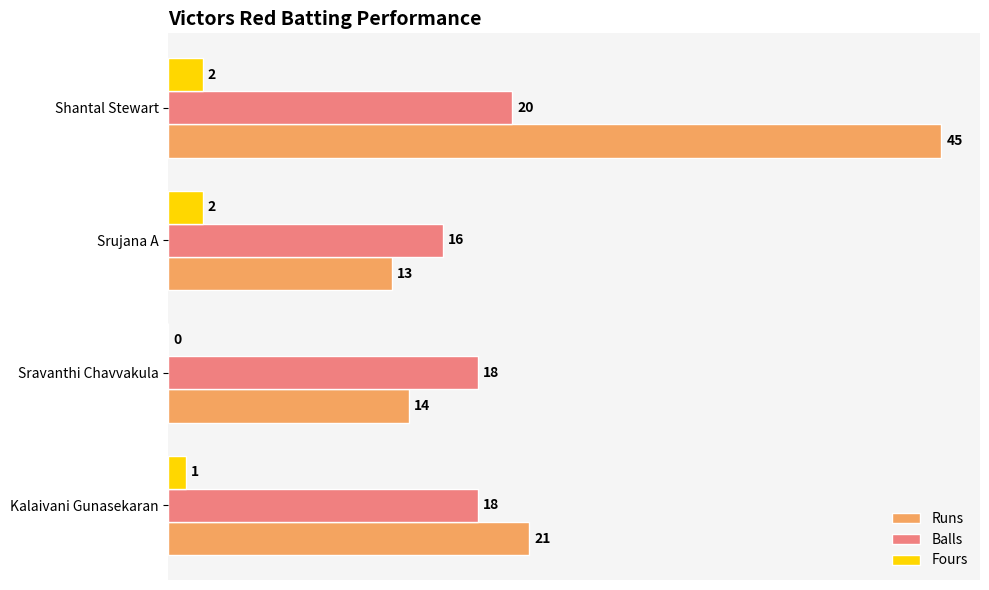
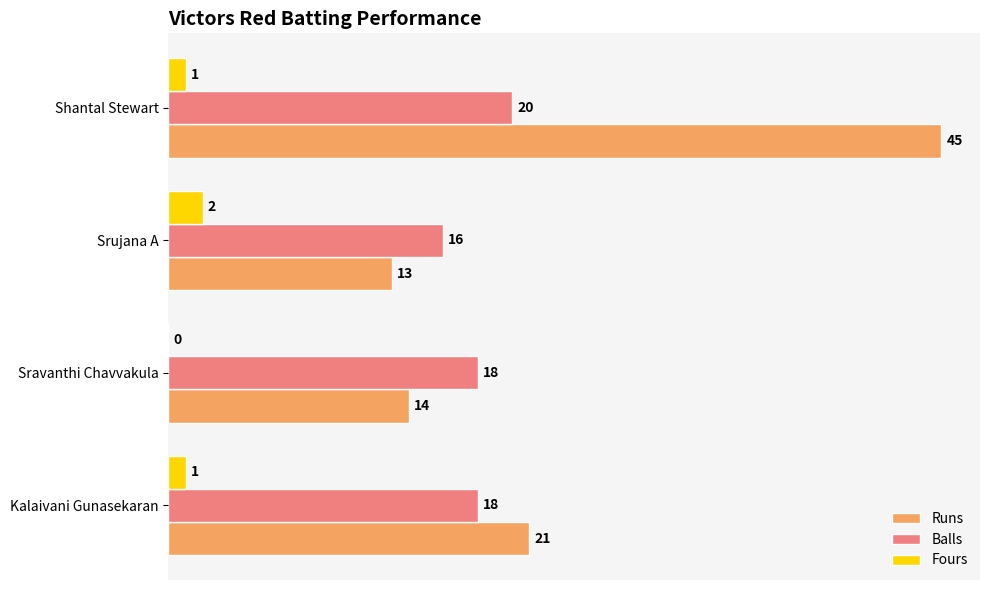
  {
    "Fours": {
-     "Shantal Stewart": 2,
+     "Shantal Stewart": 1,
      "Srujana A": 2,
      "Sravanthi Chavvakula": 0,
      "Kalaivani Gunasekaran": 1
    }
  }
